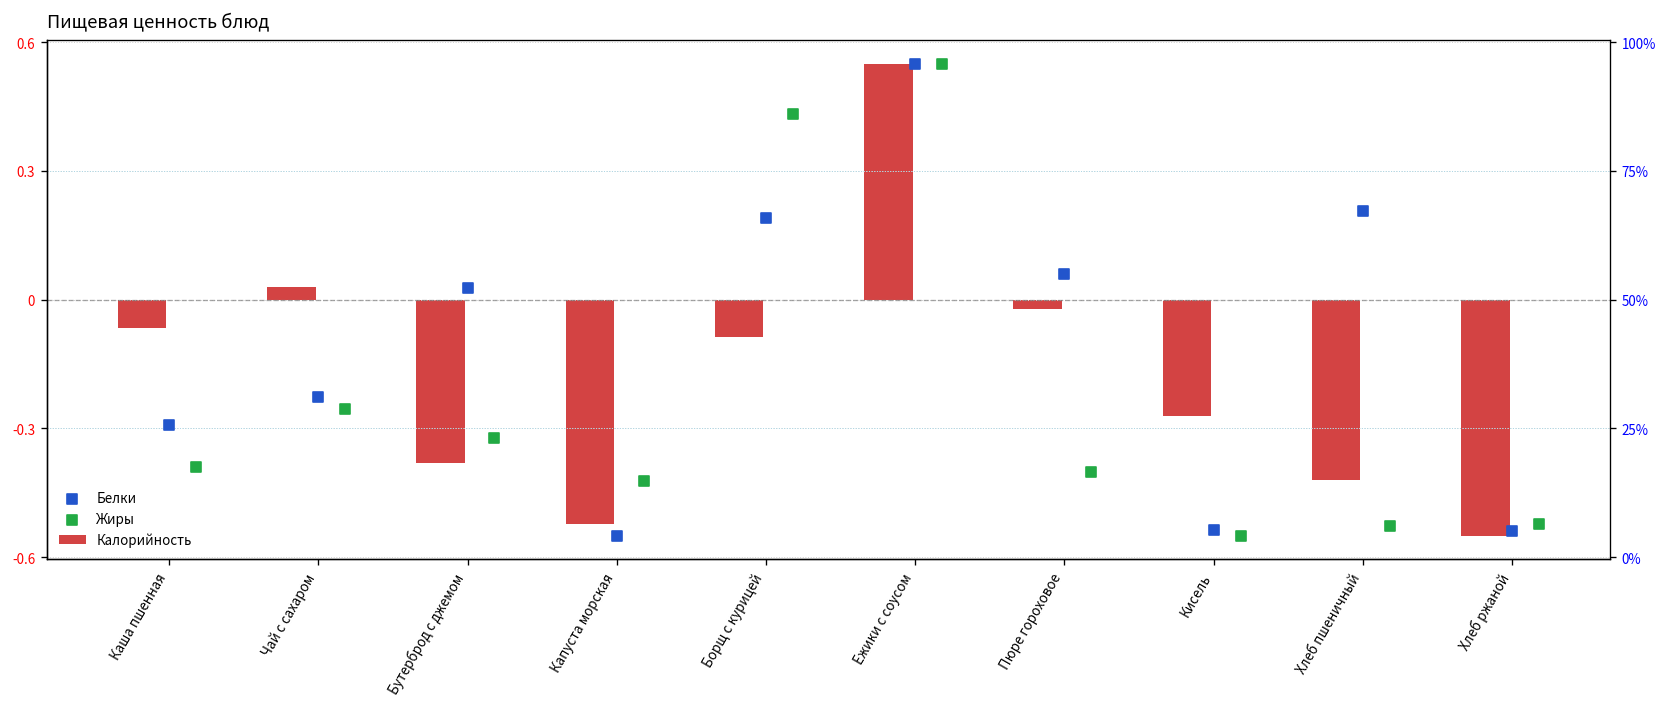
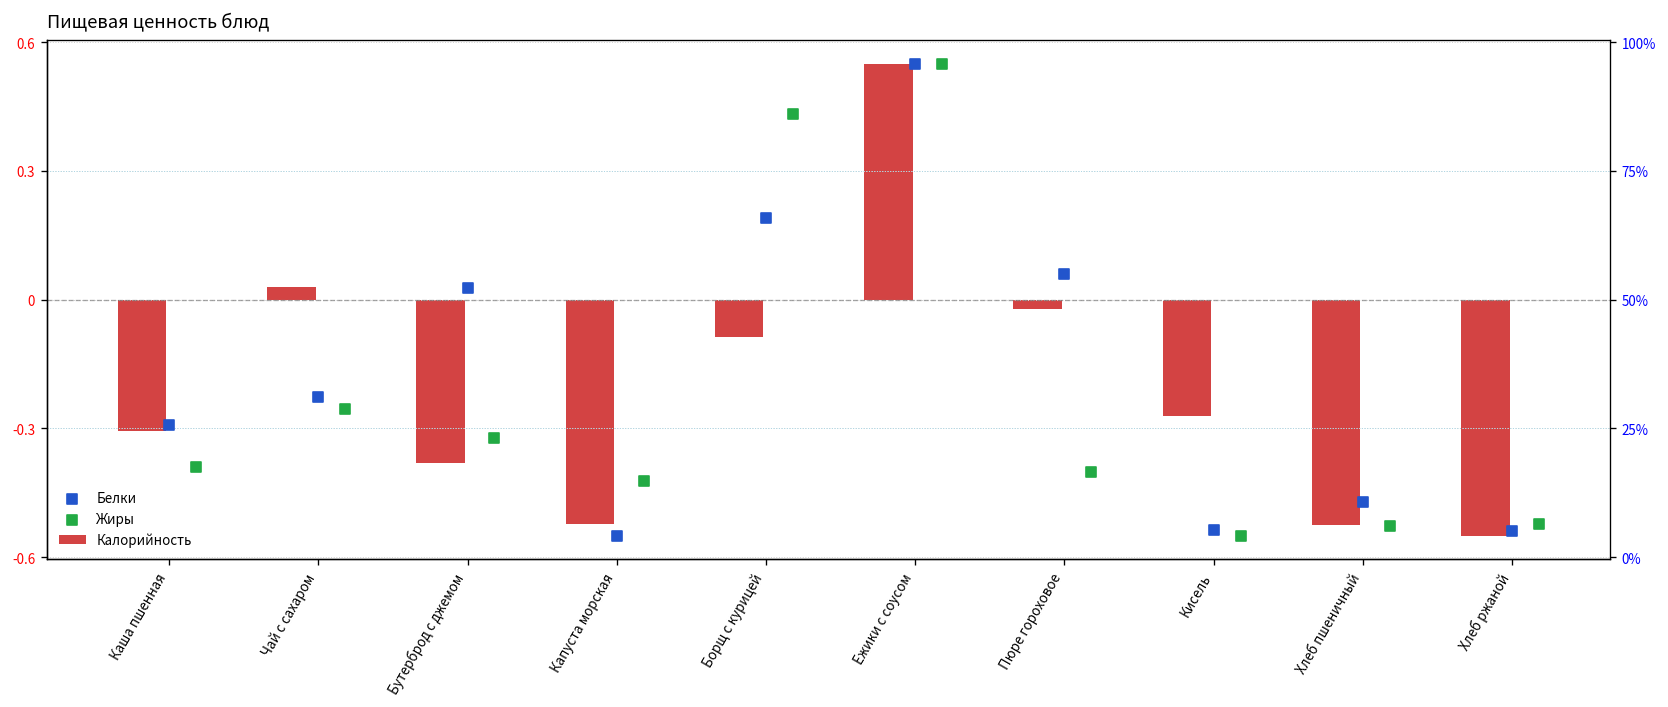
  {
    "Калорийность": {
-     "Каша пшенная": -0.07,
+     "Каша пшенная": -0.31,
      "Чай с сахаром": 0.03,
      "Бутерброд с джемом": -0.38,
      "Капуста морская": -0.52,
      "Борщ с курицей": -0.09,
      "Ежики с соусом": 0.55,
      "Пюре гороховое": -0.02,
      "Кисель": -0.27,
-     "Хлеб пшеничный": -0.42,
+     "Хлеб пшеничный": -0.53,
      "Хлеб ржаной": -0.55
    },
    "Белки": {
-     "Хлеб пшеничный": 0.21
+     "Хлеб пшеничный": -0.47
    }
  }
